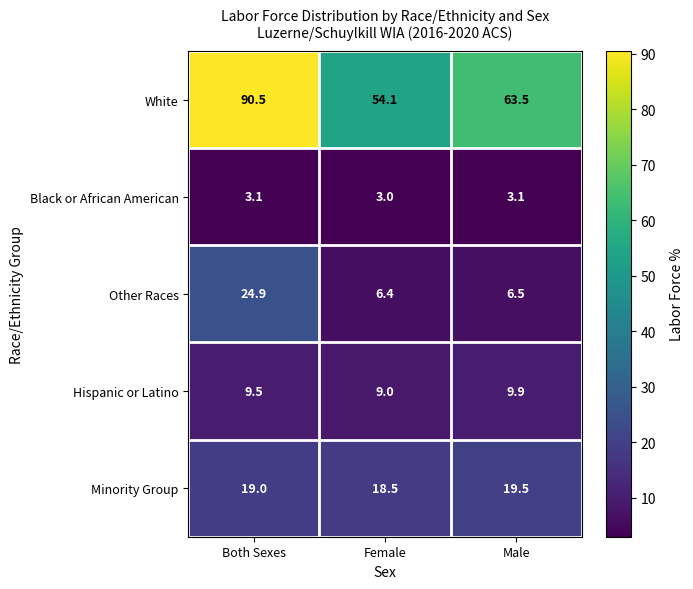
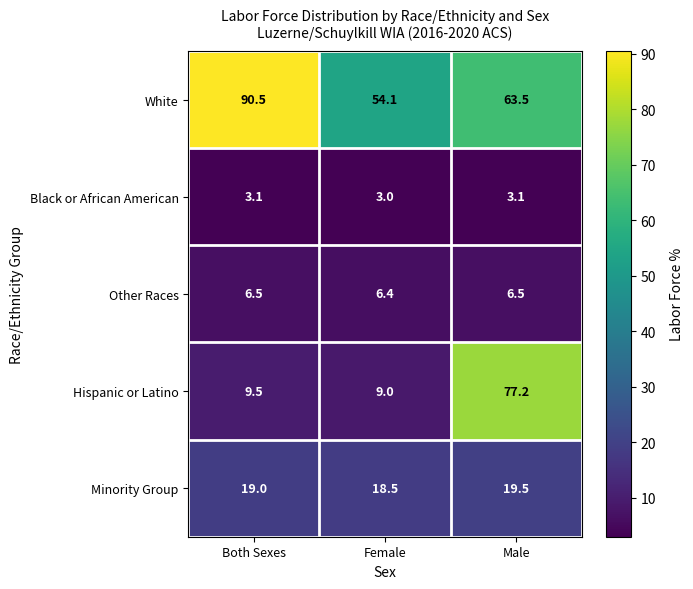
  {
    "White": {
      "Both Sexes": 90.5,
      "Female": 54.1,
      "Male": 63.5
    },
    "Black or African American": {
      "Both Sexes": 3.1,
      "Female": 3.0,
      "Male": 3.1
    },
    "Other Races": {
-     "Both Sexes": 24.9,
+     "Both Sexes": 6.5,
      "Female": 6.4,
      "Male": 6.5
    },
    "Hispanic or Latino": {
      "Both Sexes": 9.5,
      "Female": 9.0,
-     "Male": 9.9
+     "Male": 77.2
    },
    "Minority Group": {
      "Both Sexes": 19.0,
      "Female": 18.5,
      "Male": 19.5
    }
  }
